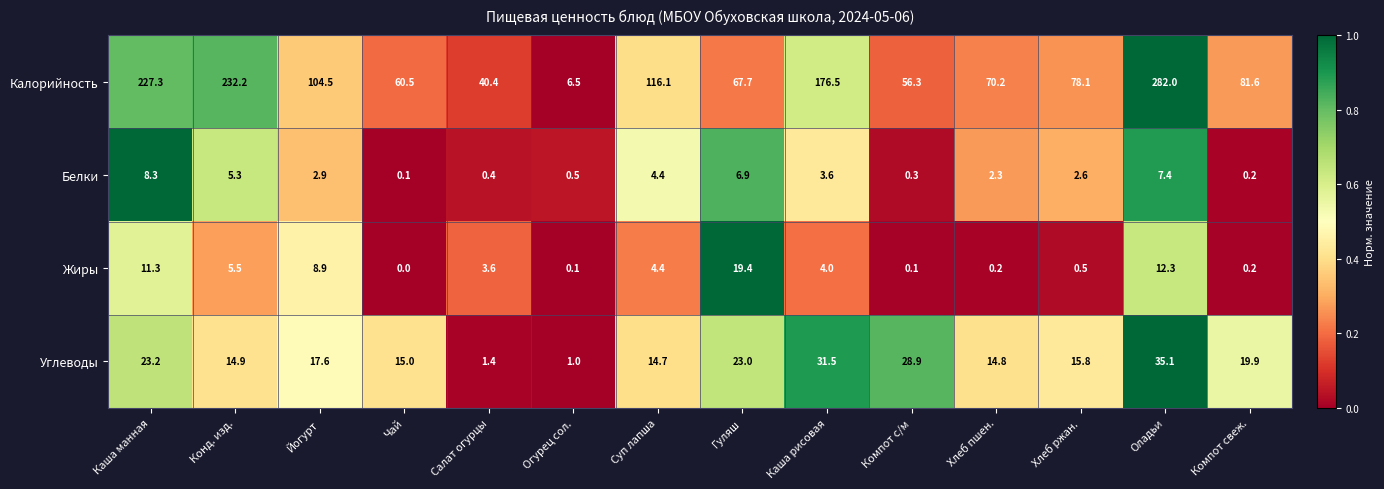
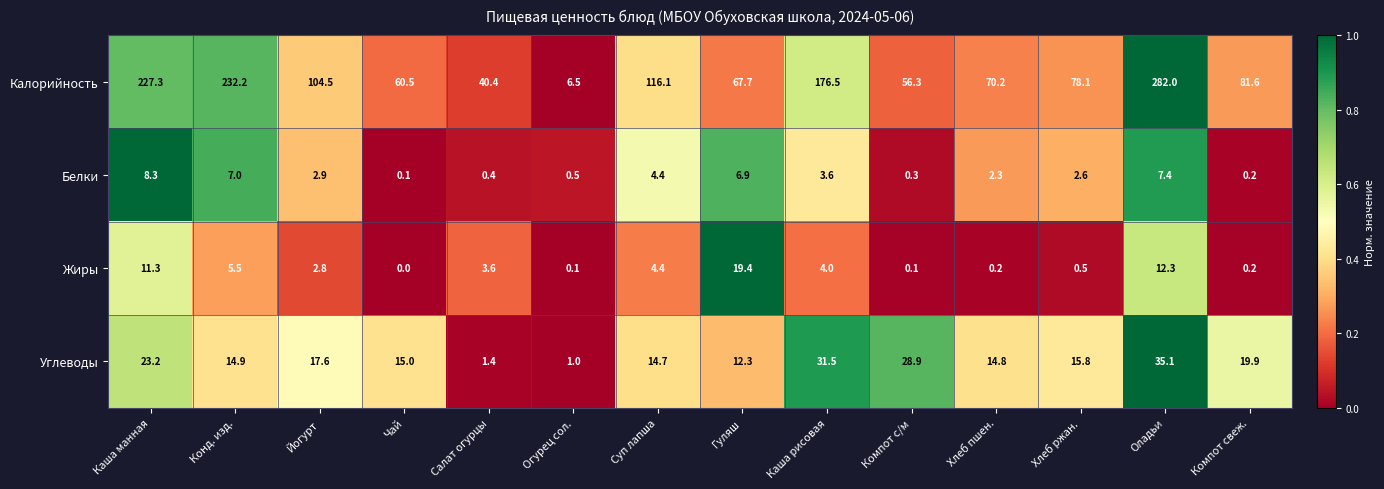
  {
    "Калорийность": {
      "Каша манная": 227.3,
      "Конд. изд.": 232.2,
      "Йогурт": 104.5,
      "Чай": 60.5,
      "Салат огурцы": 40.4,
      "Огурец сол.": 6.5,
      "Суп лапша": 116.1,
      "Гуляш": 67.7,
      "Каша рисовая": 176.5,
      "Компот с/м": 56.3,
      "Хлеб пшен.": 70.2,
      "Хлеб ржан.": 78.1,
      "Оладьи": 282.0,
      "Компот свеж.": 81.6
    },
    "Белки": {
      "Каша манная": 8.3,
-     "Конд. изд.": 5.3,
+     "Конд. изд.": 7.0,
      "Йогурт": 2.9,
      "Чай": 0.1,
      "Салат огурцы": 0.4,
      "Огурец сол.": 0.5,
      "Суп лапша": 4.4,
      "Гуляш": 6.9,
      "Каша рисовая": 3.6,
      "Компот с/м": 0.3,
      "Хлеб пшен.": 2.3,
      "Хлеб ржан.": 2.6,
      "Оладьи": 7.4,
      "Компот свеж.": 0.2
    },
    "Жиры": {
      "Каша манная": 11.3,
      "Конд. изд.": 5.5,
-     "Йогурт": 8.9,
+     "Йогурт": 2.8,
      "Чай": 0.0,
      "Салат огурцы": 3.6,
      "Огурец сол.": 0.1,
      "Суп лапша": 4.4,
      "Гуляш": 19.4,
      "Каша рисовая": 4.0,
      "Компот с/м": 0.1,
      "Хлеб пшен.": 0.2,
      "Хлеб ржан.": 0.5,
      "Оладьи": 12.3,
      "Компот свеж.": 0.2
    },
    "Углеводы": {
      "Каша манная": 23.2,
      "Конд. изд.": 14.9,
      "Йогурт": 17.6,
      "Чай": 15.0,
      "Салат огурцы": 1.4,
      "Огурец сол.": 1.0,
      "Суп лапша": 14.7,
-     "Гуляш": 23.0,
+     "Гуляш": 12.3,
      "Каша рисовая": 31.5,
      "Компот с/м": 28.9,
      "Хлеб пшен.": 14.8,
      "Хлеб ржан.": 15.8,
      "Оладьи": 35.1,
      "Компот свеж.": 19.9
    }
  }
